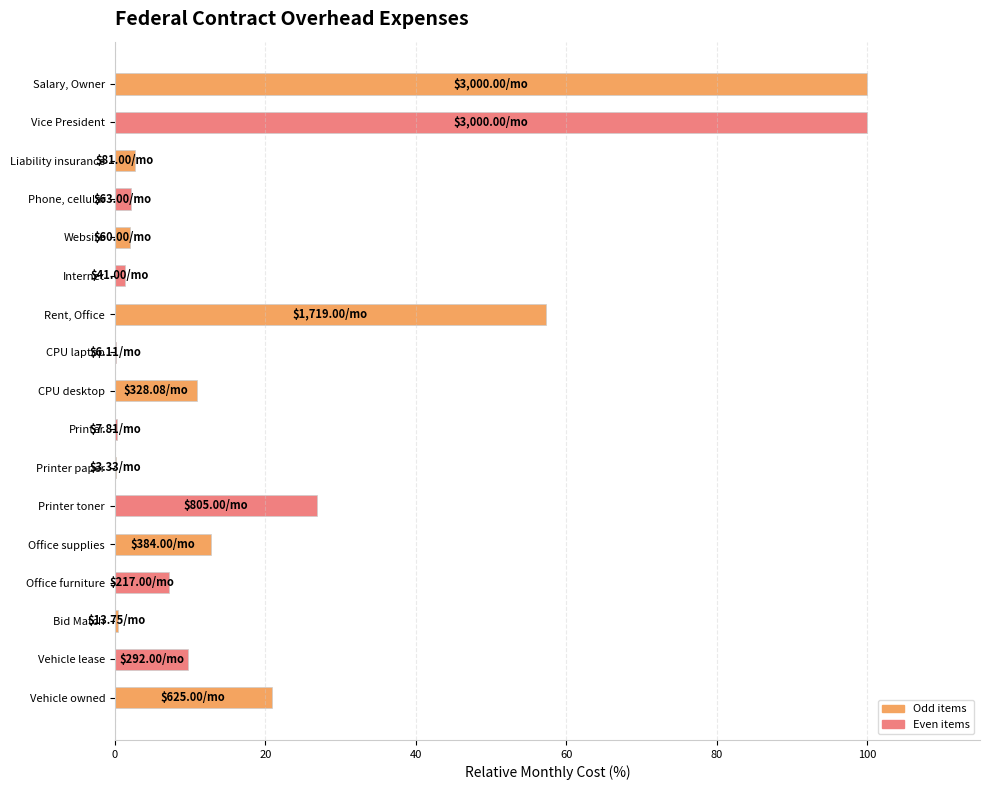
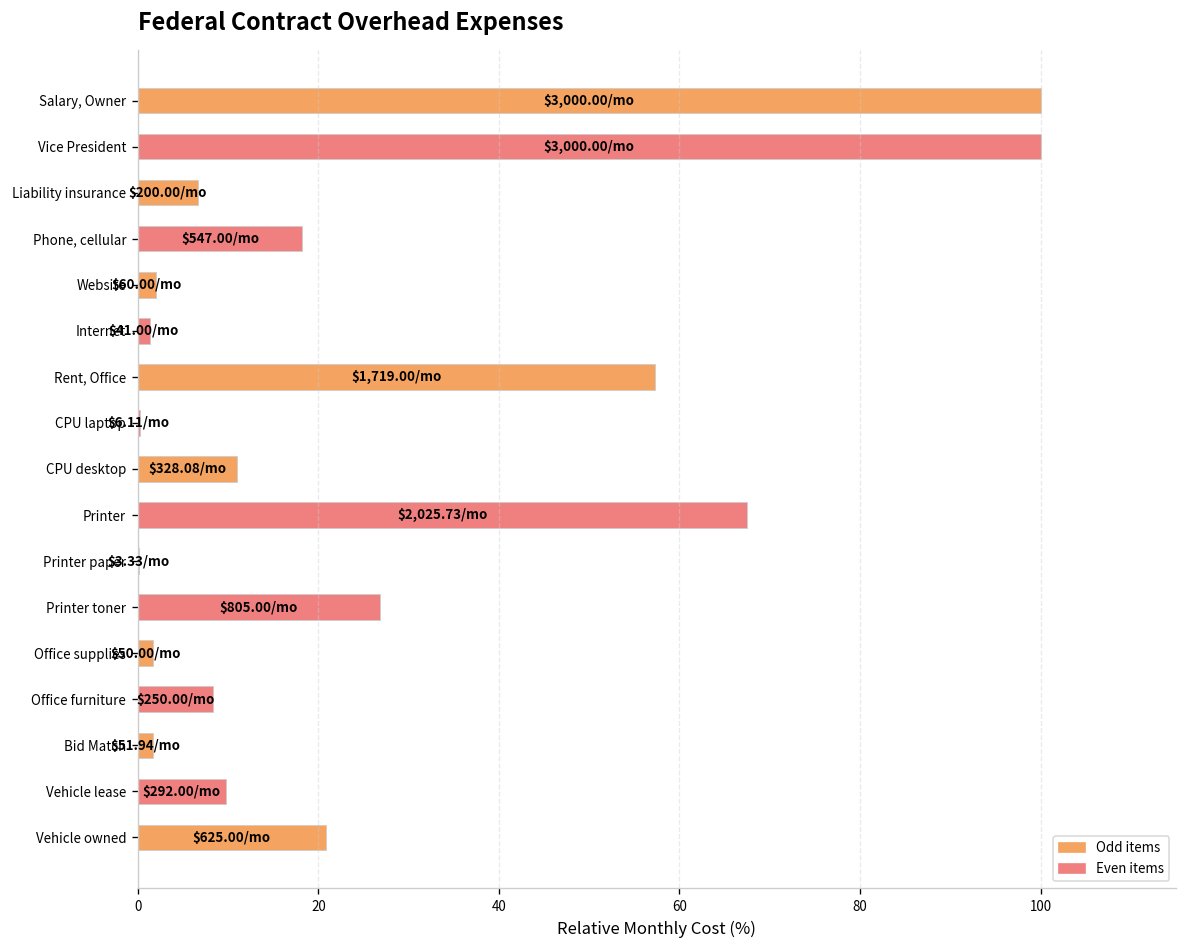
  {
-   "Liability insurance": "$81.00/",
-   "Phone, cellular": "$63.00/",
-   "Printer": "$7.81/",
-   "Office supplies": "$384.00/",
-   "Office furniture": "$217.00/",
-   "Bid Match": "$13.75/"
+   "Liability insurance": "$200.00/",
+   "Phone, cellular": "$547.00/",
+   "Printer": "$2,025.73/",
+   "Office supplies": "$50.00/",
+   "Office furniture": "$250.00/",
+   "Bid Match": "$51.94/"
  }
